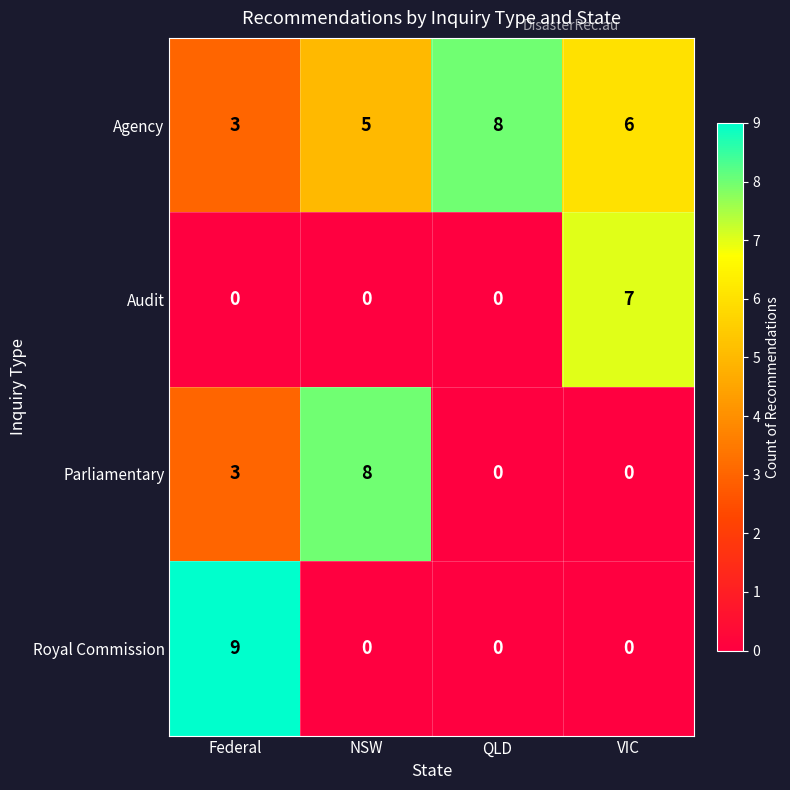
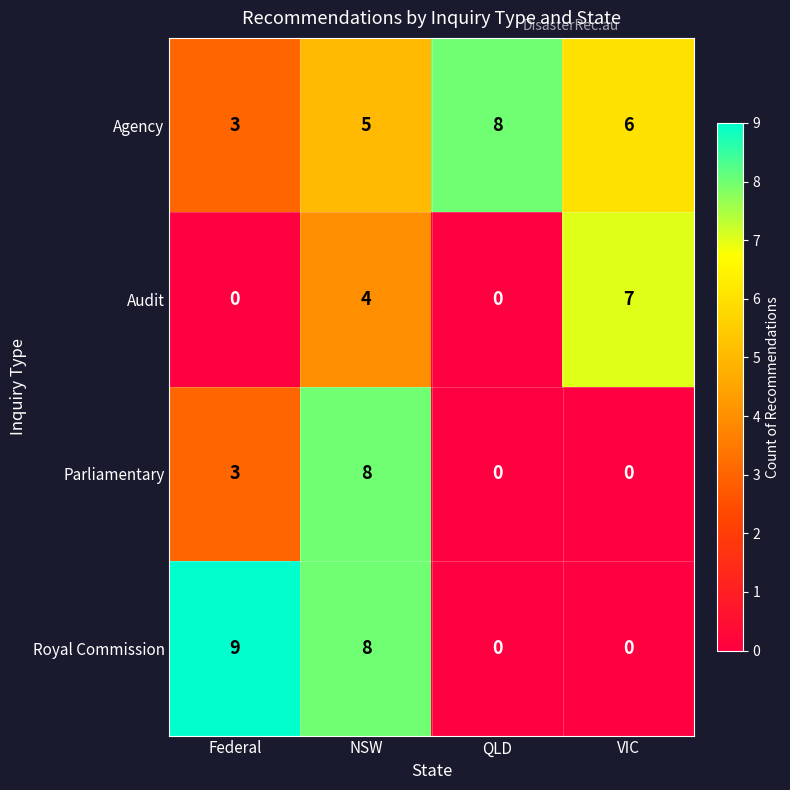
  {
    "Agency": {
      "Federal": 3,
      "NSW": 5,
      "QLD": 8,
      "VIC": 6
    },
    "Audit": {
      "Federal": 0,
-     "NSW": 0,
+     "NSW": 4,
      "QLD": 0,
      "VIC": 7
    },
    "Parliamentary": {
      "Federal": 3,
      "NSW": 8,
      "QLD": 0,
      "VIC": 0
    },
    "Royal Commission": {
      "Federal": 9,
-     "NSW": 0,
+     "NSW": 8,
      "QLD": 0,
      "VIC": 0
    }
  }
